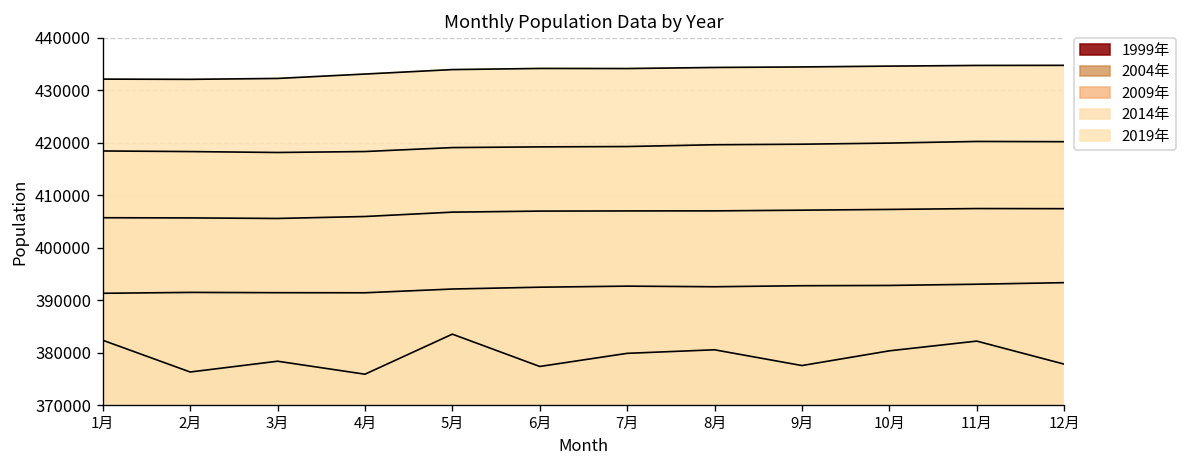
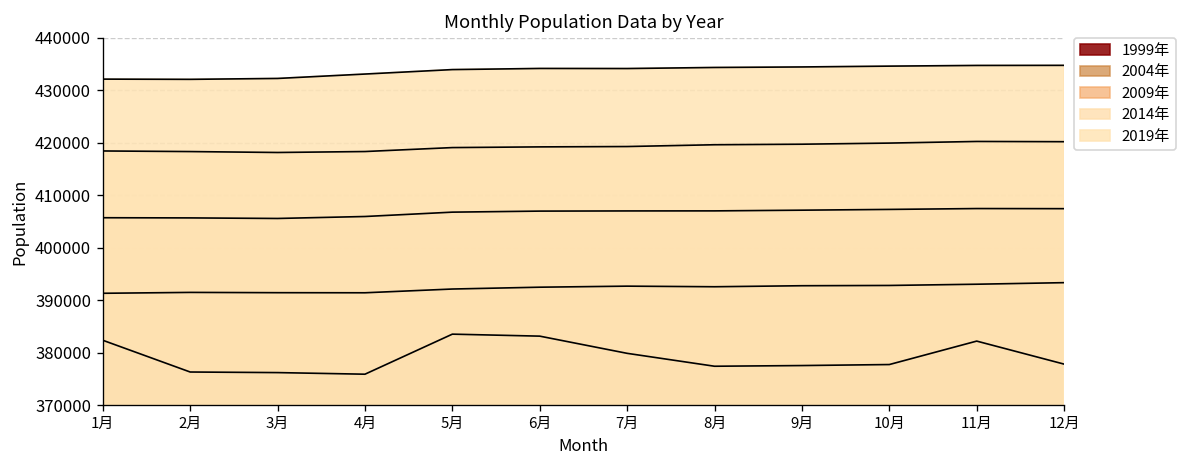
  {
    "1999年": {
      "1月": 382000,
      "2月": 376000,
-     "3月": 378000,
+     "3月": 376000,
      "4月": 376000,
      "5月": 384000,
-     "6月": 377000,
+     "6月": 383000,
      "7月": 380000,
-     "8月": 381000,
+     "8月": 377000,
      "9月": 378000,
-     "10月": 380000,
+     "10月": 378000,
      "11月": 382000,
      "12月": 378000
    }
  }
